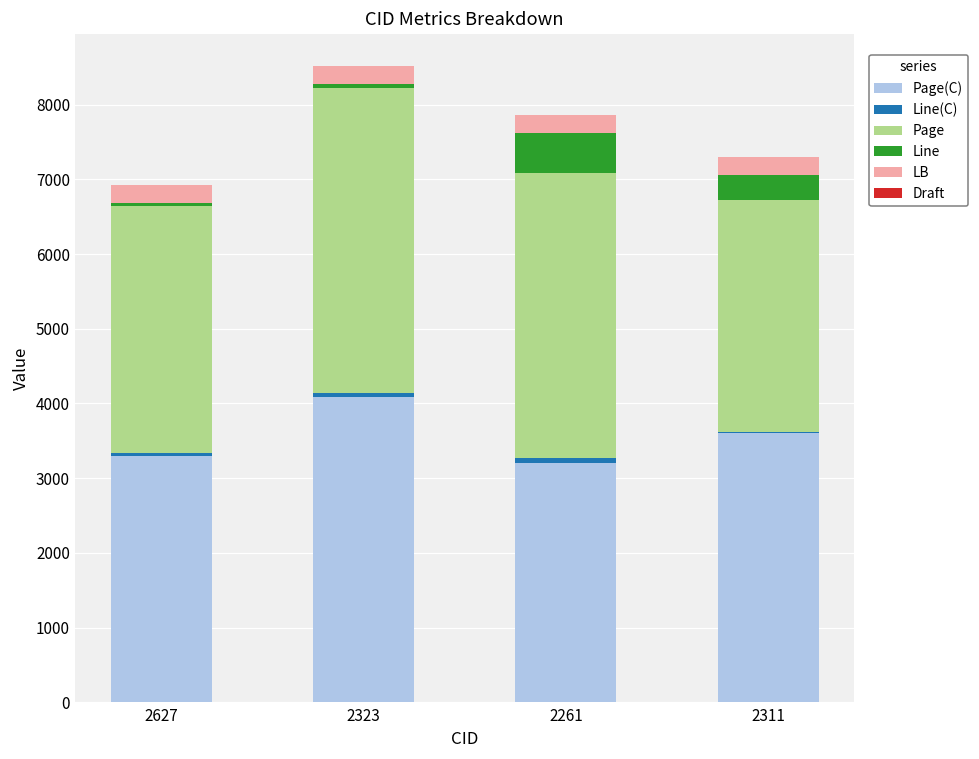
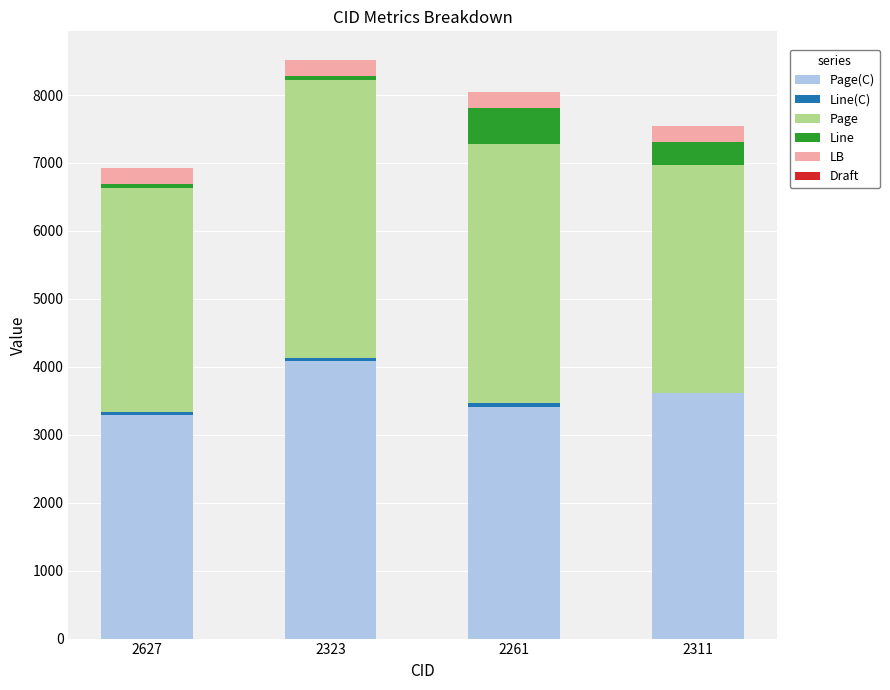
  {
    "Page(C)": {
      "2627": 3300,
      "2323": 4100,
-     "2261": 3200,
+     "2261": 3400,
      "2311": 3600
    },
    "Line(C)": {
      "2627": 0,
      "2323": 100,
      "2261": 100
    },
    "Page": {
      "2627": 3300,
      "2323": 4100,
      "2261": 3800,
-     "2311": 3100
+     "2311": 3400
    },
    "Line": {
      "2627": 0,
      "2323": 100,
      "2261": 500,
      "2311": 300
    },
    "Draft": {
      "2627": 200,
      "2323": 200,
      "2261": 200,
      "2311": 200
    }
  }
